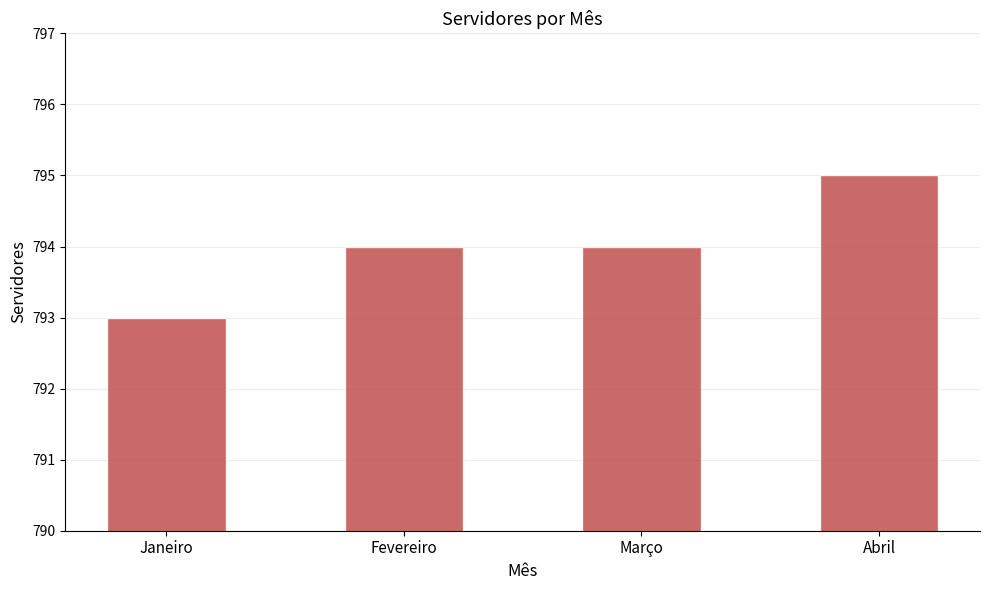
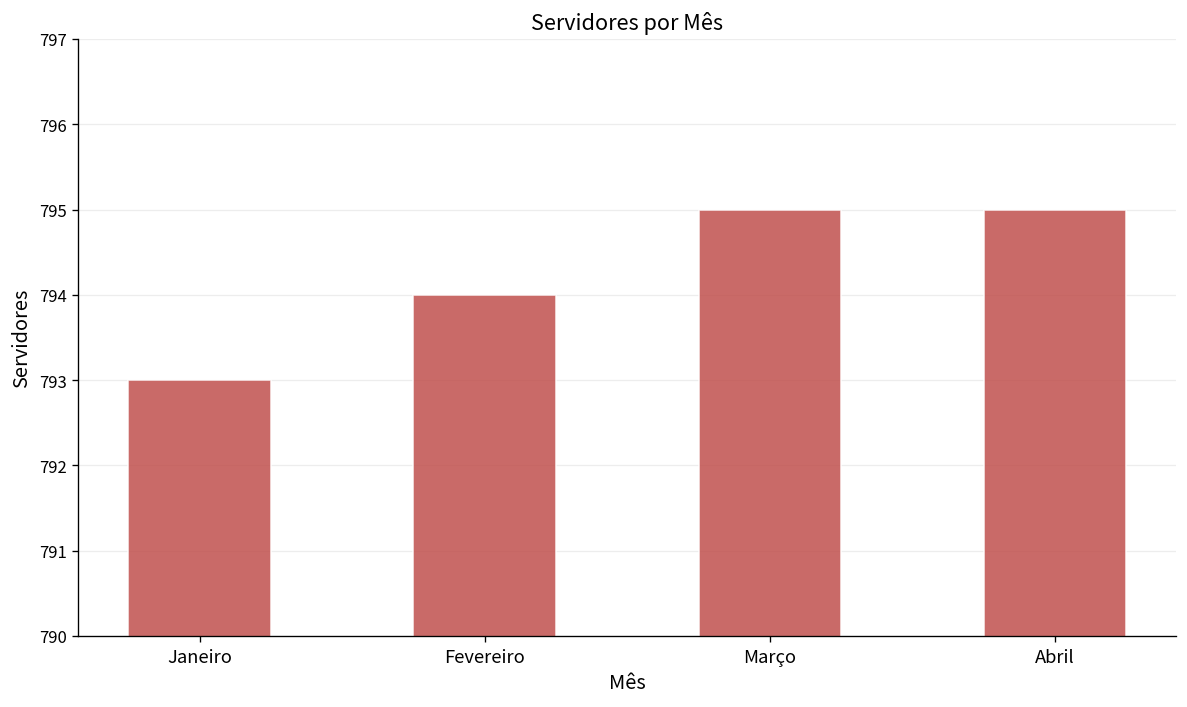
  {
    "Janeiro": 793,
    "Fevereiro": 794,
-   "Março": 794,
+   "Março": 795,
    "Abril": 795
  }
